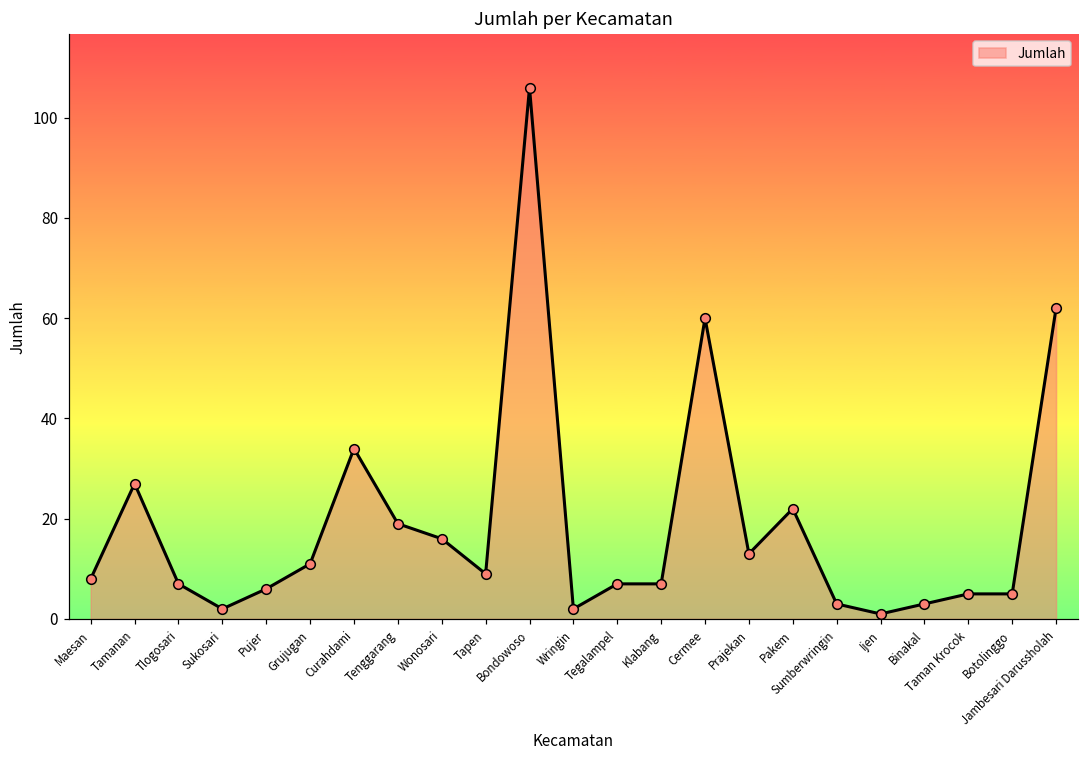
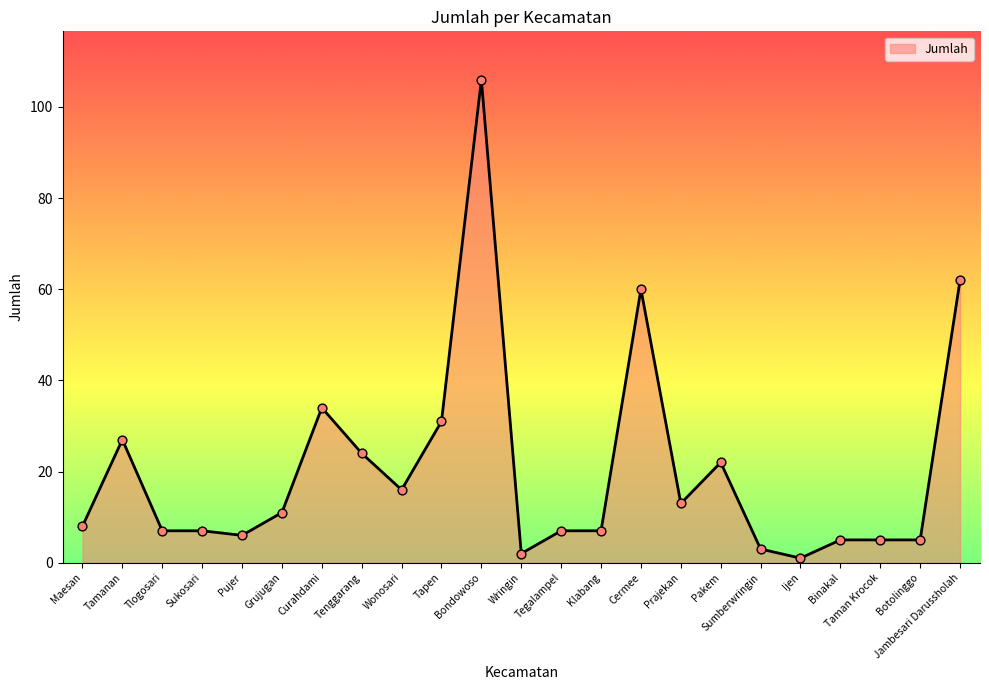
  {
    "Maesan": 8,
    "Tamanan": 27,
    "Tlogosari": 7,
-   "Sukosari": 2,
+   "Sukosari": 7,
    "Pujer": 6,
    "Grujugan": 11,
    "Curahdami": 34,
-   "Tenggarang": 19,
+   "Tenggarang": 24,
    "Wonosari": 16,
-   "Tapen": 9,
+   "Tapen": 31,
    "Bondowoso": 106,
    "Wringin": 2,
    "Tegalampel": 7,
    "Klabang": 7,
    "Cermee": 60,
    "Prajekan": 13,
    "Pakem": 22,
    "Sumberwringin": 3,
    "Ijen": 1,
-   "Binakal": 3,
+   "Binakal": 5,
    "Taman Krocok": 5,
    "Botolinggo": 5,
    "Jambesari Darussholah": 62
  }
